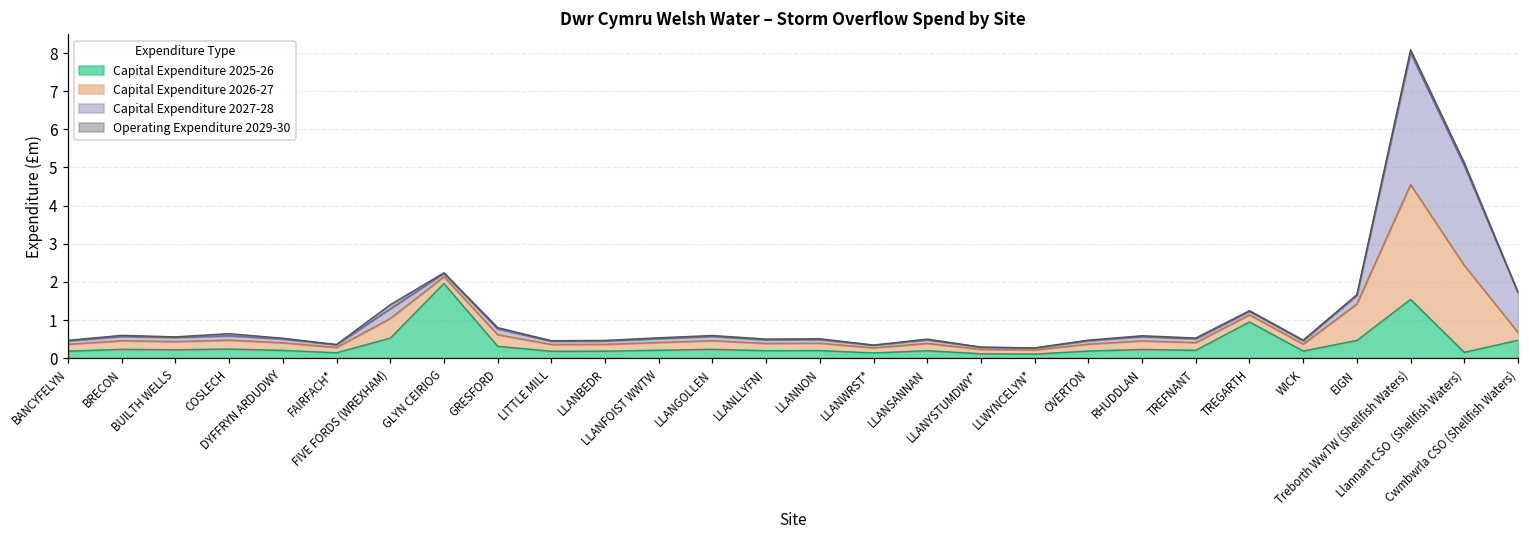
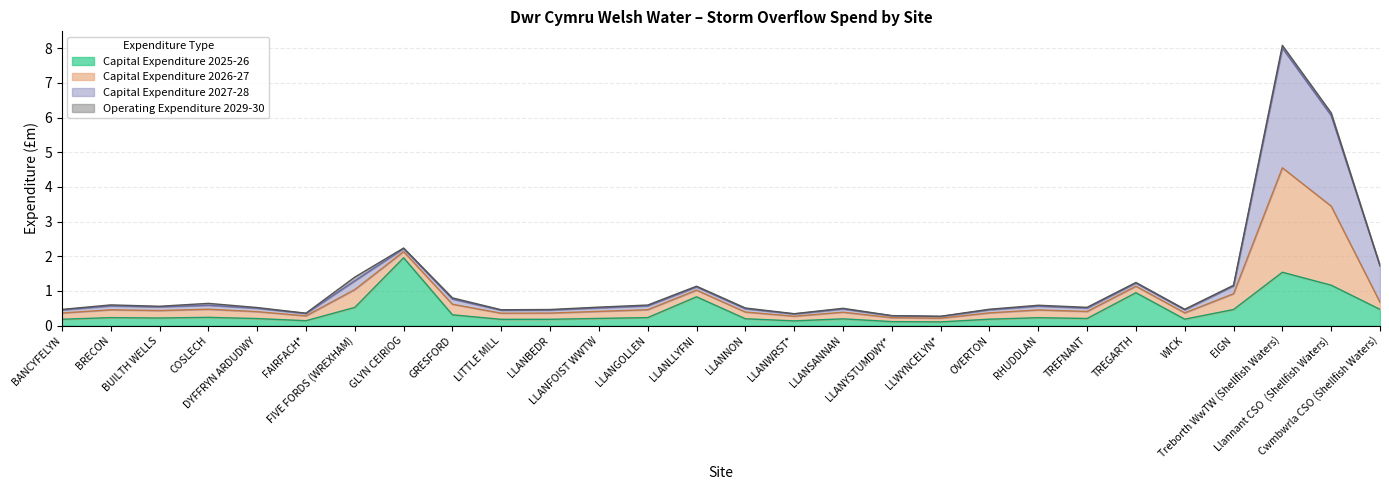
  {
    "Capital Expenditure 2025-26": {
      "BANCYFELYN": 0.2,
      "BRECON": 0.2,
      "BUILTH WELLS": 0.2,
      "COSLECH": 0.2,
      "DYFFRYN ARDUDWY": 0.2,
      "FAIRFACH*": 0.1,
      "FIVE FORDS (WREXHAM)": 0.5,
      "GLYN CEIRIOG": 2.0,
      "GRESFORD": 0.3,
      "LITTLE MILL": 0.2,
      "LLANBEDR": 0.2,
      "LLANFOIST WWTW": 0.2,
      "LLANGOLLEN": 0.2,
-     "LLANLLYFNI": 0.2,
+     "LLANLLYFNI": 0.8,
      "LLANNON": 0.2,
      "LLANWRST*": 0.1,
      "LLANSANNAN": 0.2,
      "LLANYSTUMDWY*": 0.1,
      "LLWYNCELYN*": 0.1,
      "OVERTON": 0.2,
      "RHUDDLAN": 0.2,
      "TREFNANT": 0.2,
      "TREGARTH": 1.0,
      "WICK": 0.2,
      "EIGN": 0.5,
      "Treborth WwTW (Shellfish Waters)": 1.5,
-     "Llannant CSO (Shellfish Waters)": 0.2,
+     "Llannant CSO (Shellfish Waters)": 1.2,
      "Cwmbwrla CSO (Shellfish Waters)": 0.5
    },
    "Capital Expenditure 2026-27": {
      "BANCYFELYN": 0.2,
      "BRECON": 0.2,
      "BUILTH WELLS": 0.2,
      "COSLECH": 0.2,
      "DYFFRYN ARDUDWY": 0.2,
      "FIVE FORDS (WREXHAM)": 0.5,
      "GLYN CEIRIOG": 0.2,
      "GRESFORD": 0.3,
      "LITTLE MILL": 0.2,
      "LLANBEDR": 0.2,
      "LLANFOIST WWTW": 0.2,
      "LLANGOLLEN": 0.2,
      "LLANLLYFNI": 0.2,
      "LLANNON": 0.2,
      "LLANSANNAN": 0.2,
      "OVERTON": 0.2,
      "RHUDDLAN": 0.2,
      "TREFNANT": 0.2,
      "TREGARTH": 0.2,
      "WICK": 0.2,
-     "EIGN": 1.0,
+     "EIGN": 0.5,
      "Treborth WwTW (Shellfish Waters)": 3.0,
      "Llannant CSO (Shellfish Waters)": 2.3,
      "Cwmbwrla CSO (Shellfish Waters)": 0.2
    }
  }
